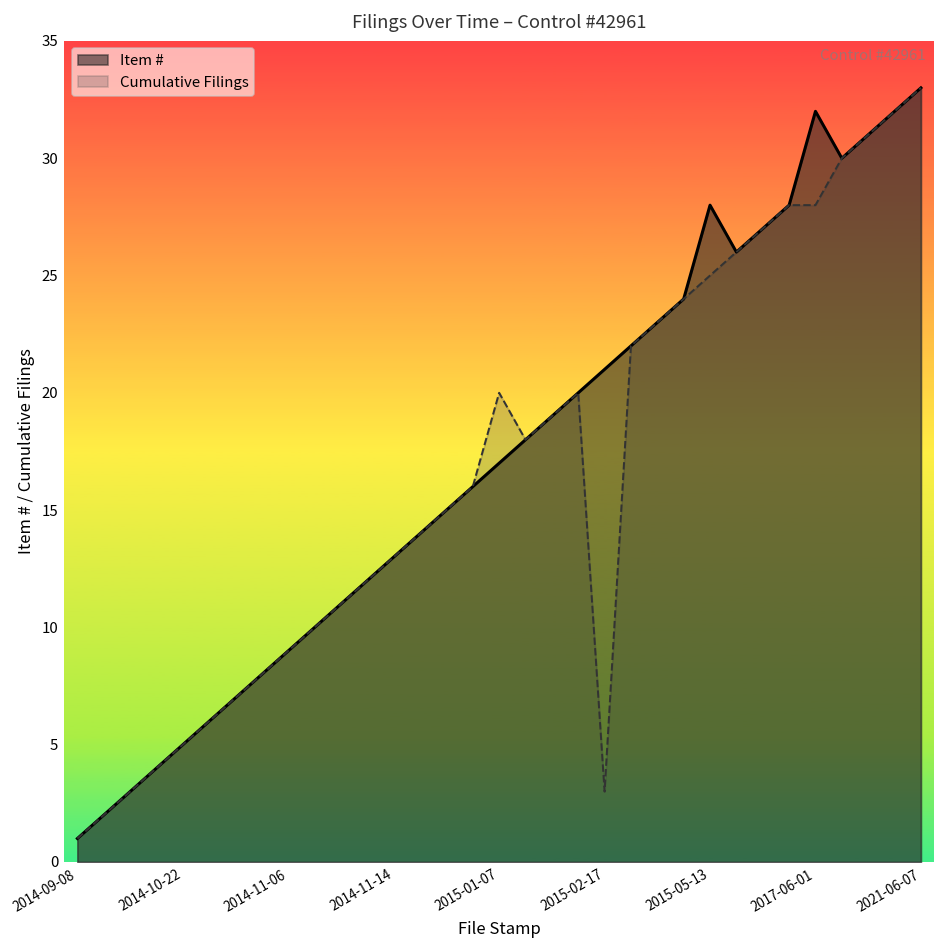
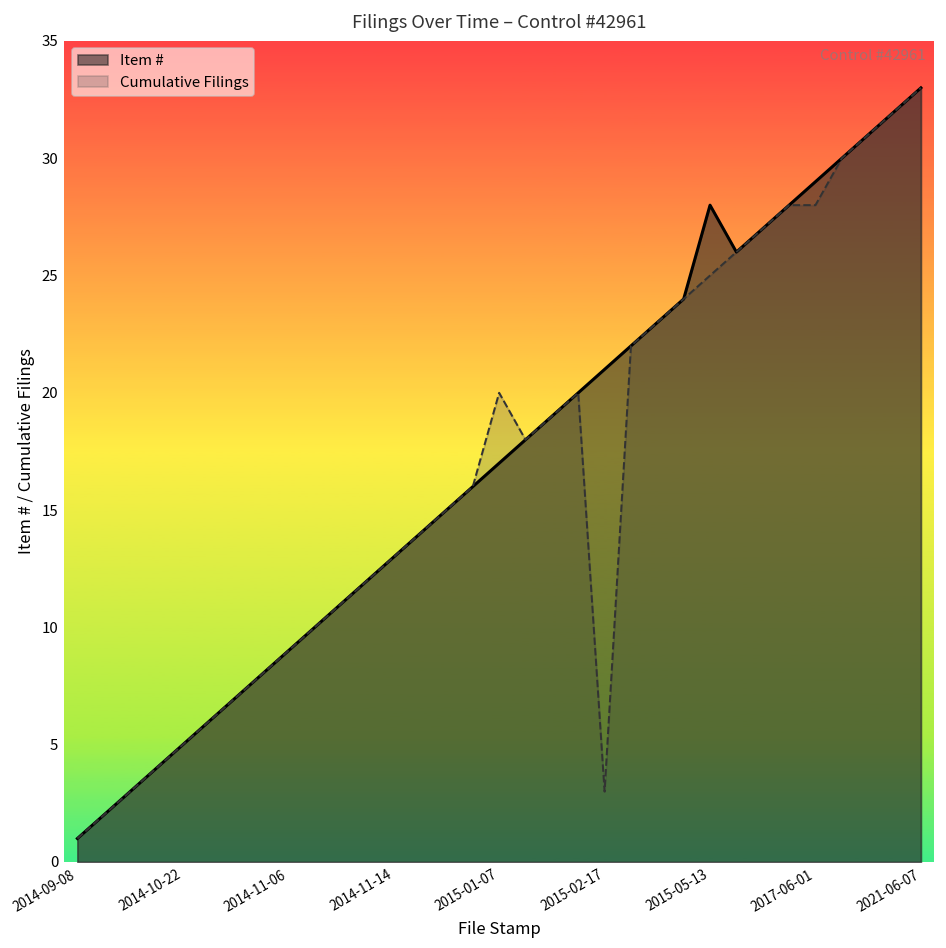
  {
    "Item #": {
      "2015-01-07": 17,
      "2015-02-17": 21,
      "2015-05-13": 28,
-     "2017-06-01": 32
+     "2017-06-01": 29
    },
    "Cumulative Filings": {
      "2015-01-07": 20,
      "2015-02-17": 3,
      "2015-05-13": 25,
      "2017-06-01": 28
    }
  }
